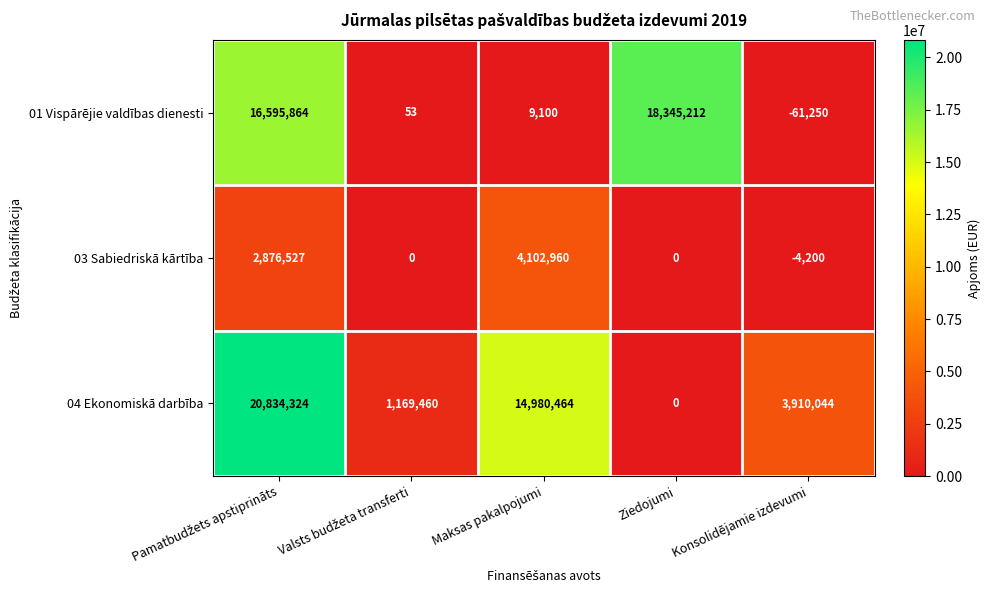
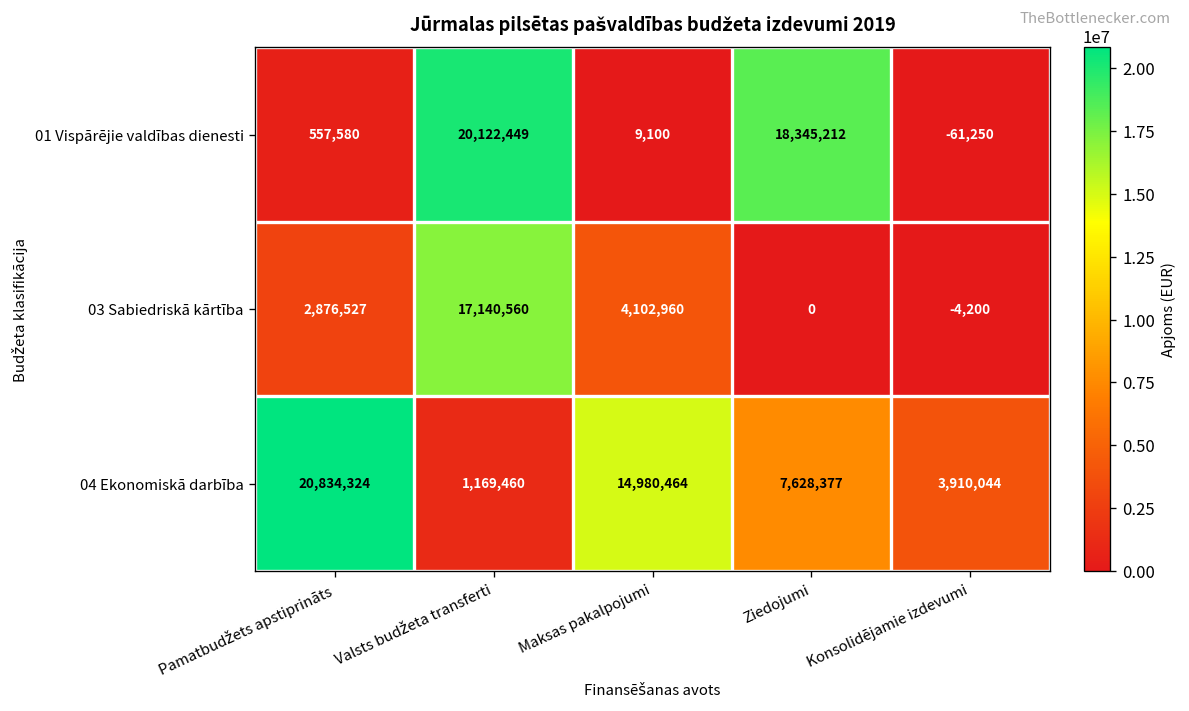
  {
    "01 Vispārējie valdības dienesti": {
-     "Pamatbudžets apstiprināts": "16,595,864",
-     "Valsts budžeta transferti": "53",
+     "Pamatbudžets apstiprināts": "557,580",
+     "Valsts budžeta transferti": "20,122,449",
      "Maksas pakalpojumi": "9,100",
      "Ziedojumi": "18,345,212",
      "Konsolidējamie izdevumi": "-61,250"
    },
    "03 Sabiedriskā kārtība": {
      "Pamatbudžets apstiprināts": "2,876,527",
-     "Valsts budžeta transferti": "0",
+     "Valsts budžeta transferti": "17,140,560",
      "Maksas pakalpojumi": "4,102,960",
      "Ziedojumi": "0",
      "Konsolidējamie izdevumi": "-4,200"
    },
    "04 Ekonomiskā darbība": {
      "Pamatbudžets apstiprināts": "20,834,324",
      "Valsts budžeta transferti": "1,169,460",
      "Maksas pakalpojumi": "14,980,464",
-     "Ziedojumi": "0",
+     "Ziedojumi": "7,628,377",
      "Konsolidējamie izdevumi": "3,910,044"
    }
  }
